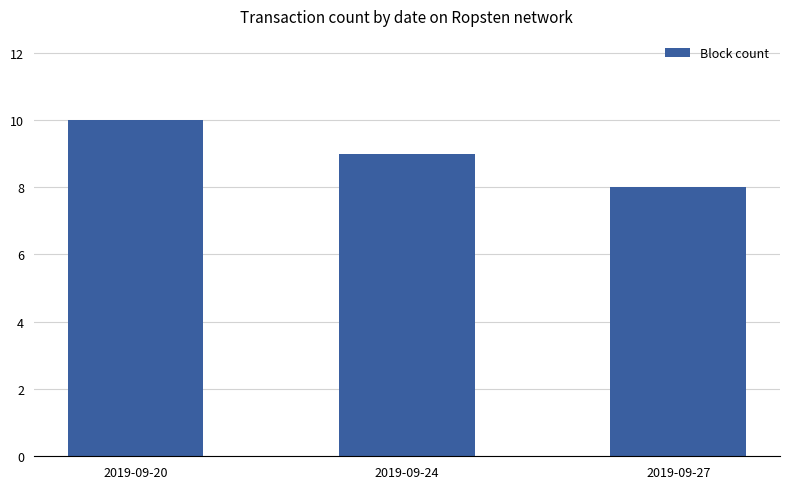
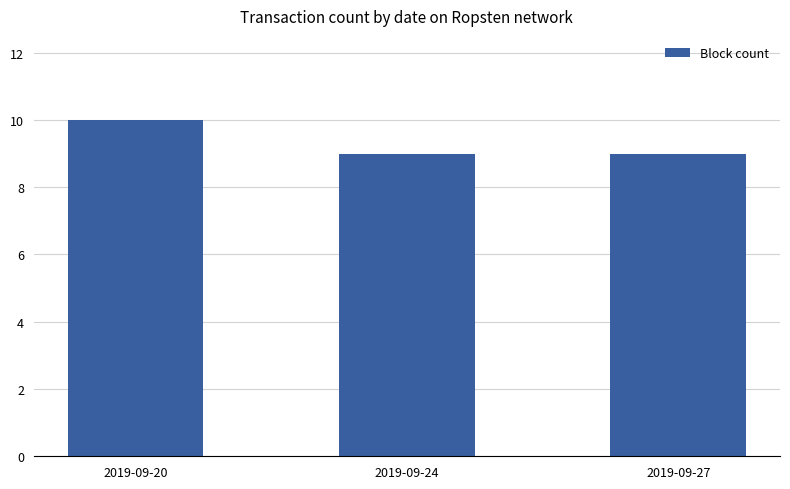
  {
    "2019-09-20": 10,
    "2019-09-24": 9,
-   "2019-09-27": 8
+   "2019-09-27": 9
  }
